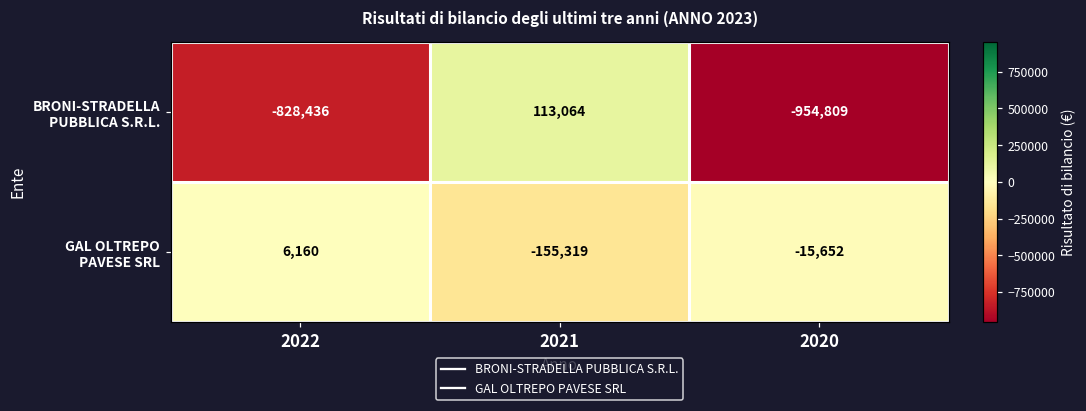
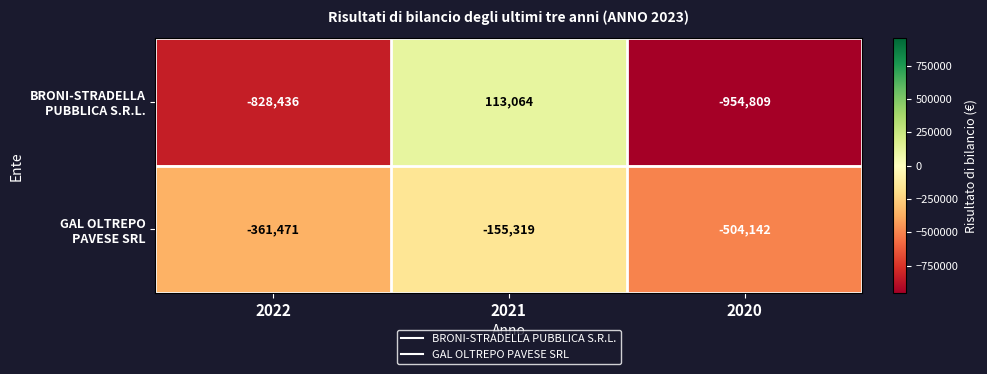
  {
    "BRONI-STRADELLA PUBBLICA S.R.L.": {
      "2022": "-828,436",
      "2021": "113,064",
      "2020": "-954,809"
    },
    "GAL OLTREPO PAVESE SRL": {
-     "2022": "6,160",
+     "2022": "-361,471",
      "2021": "-155,319",
-     "2020": "-15,652"
+     "2020": "-504,142"
    }
  }
